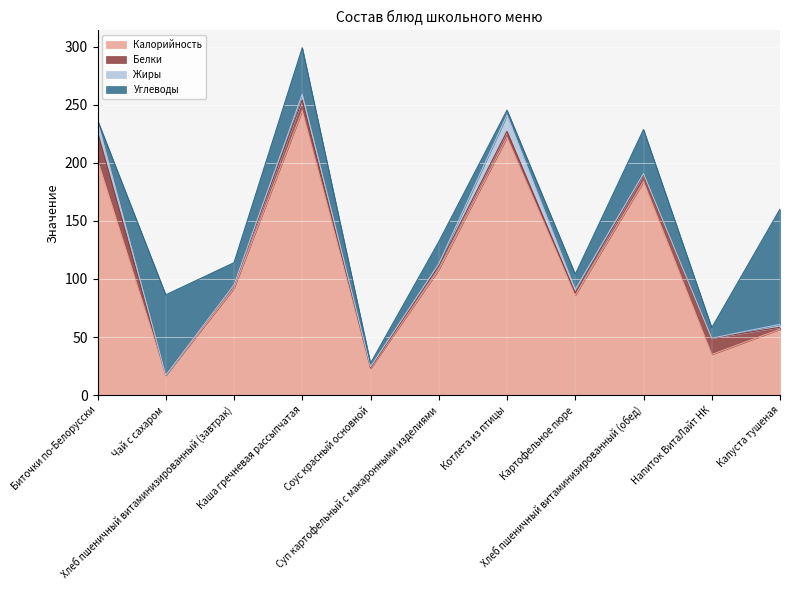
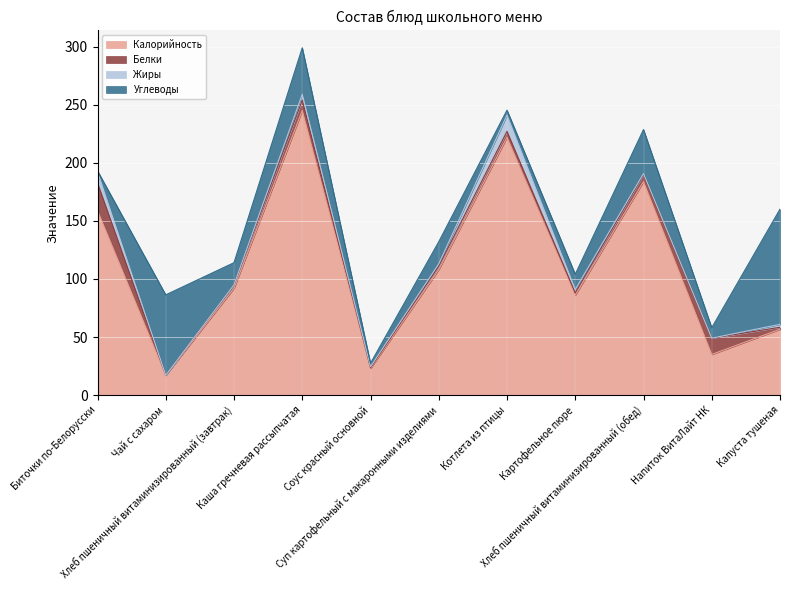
  {
    "Калорийность": {
-     "Биточки по-Белорусски": 203,
+     "Биточки по-Белорусски": 159,
      "Хлеб пшеничный витаминизированный (завтрак)": 92,
      "Каша гречневая рассыпчатая": 245,
      "Суп картофельный с макаронными изделиями": 108,
      "Котлета из птицы": 222,
      "Хлеб пшеничный витаминизированный (обед)": 184,
      "Напиток ВитаЛайт НК": 35
    },
    "Белки": {
      "Биточки по-Белорусски": 24,
      "Каша гречневая рассыпчатая": 9,
      "Котлета из птицы": 5
    },
    "Жиры": {
      "Каша гречневая рассыпчатая": 5,
      "Котлета из птицы": 14,
      "Картофельное пюре": 3,
      "Капуста тушеная": 3
    },
    "Углеводы": {
      "Чай с сахаром": 69,
      "Хлеб пшеничный витаминизированный (завтрак)": 19,
      "Каша гречневая рассыпчатая": 40,
      "Соус красный основной": 3,
      "Суп картофельный с макаронными изделиями": 19,
      "Котлета из птицы": 4,
      "Картофельное пюре": 13,
      "Хлеб пшеничный витаминизированный (обед)": 38,
      "Напиток ВитаЛайт НК": 9,
      "Капуста тушеная": 99
    }
  }
